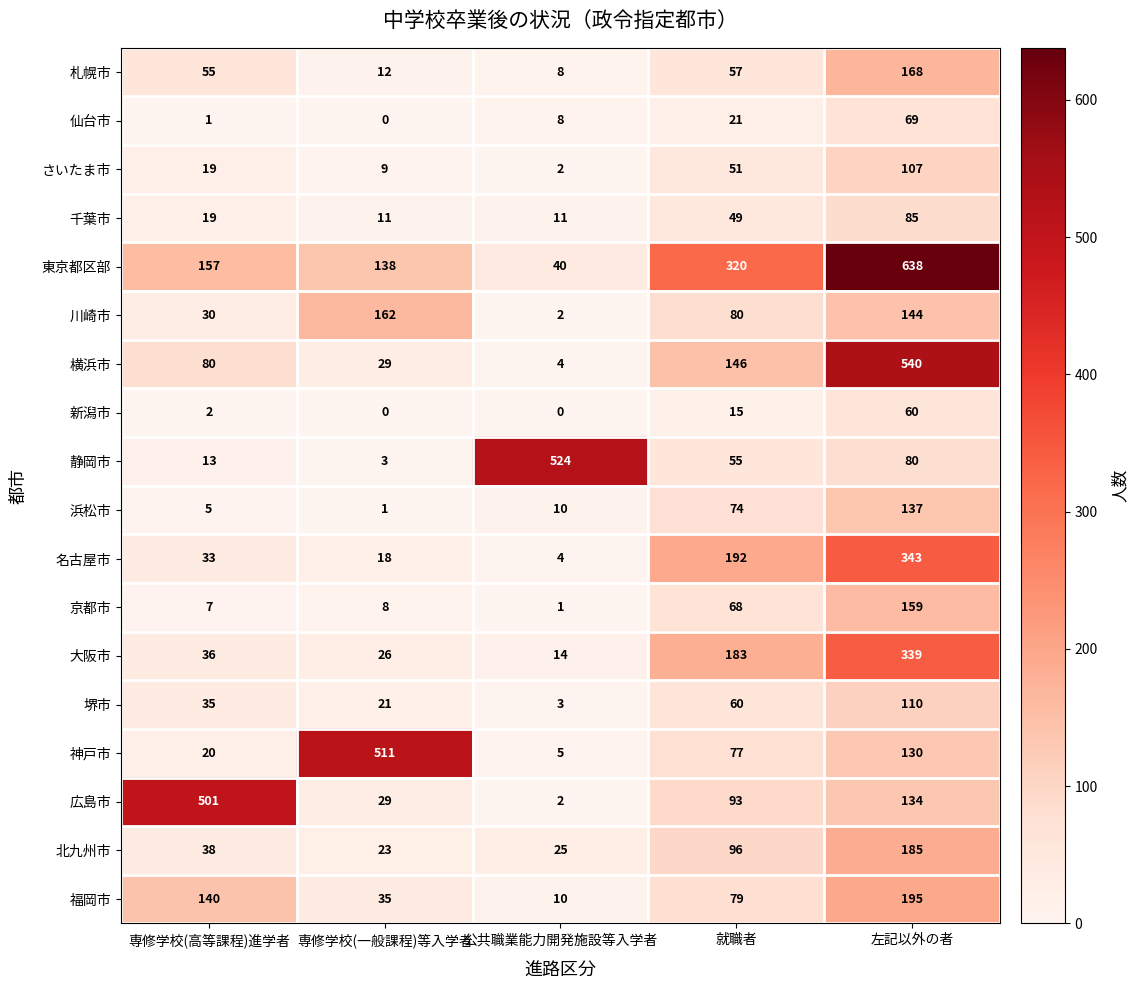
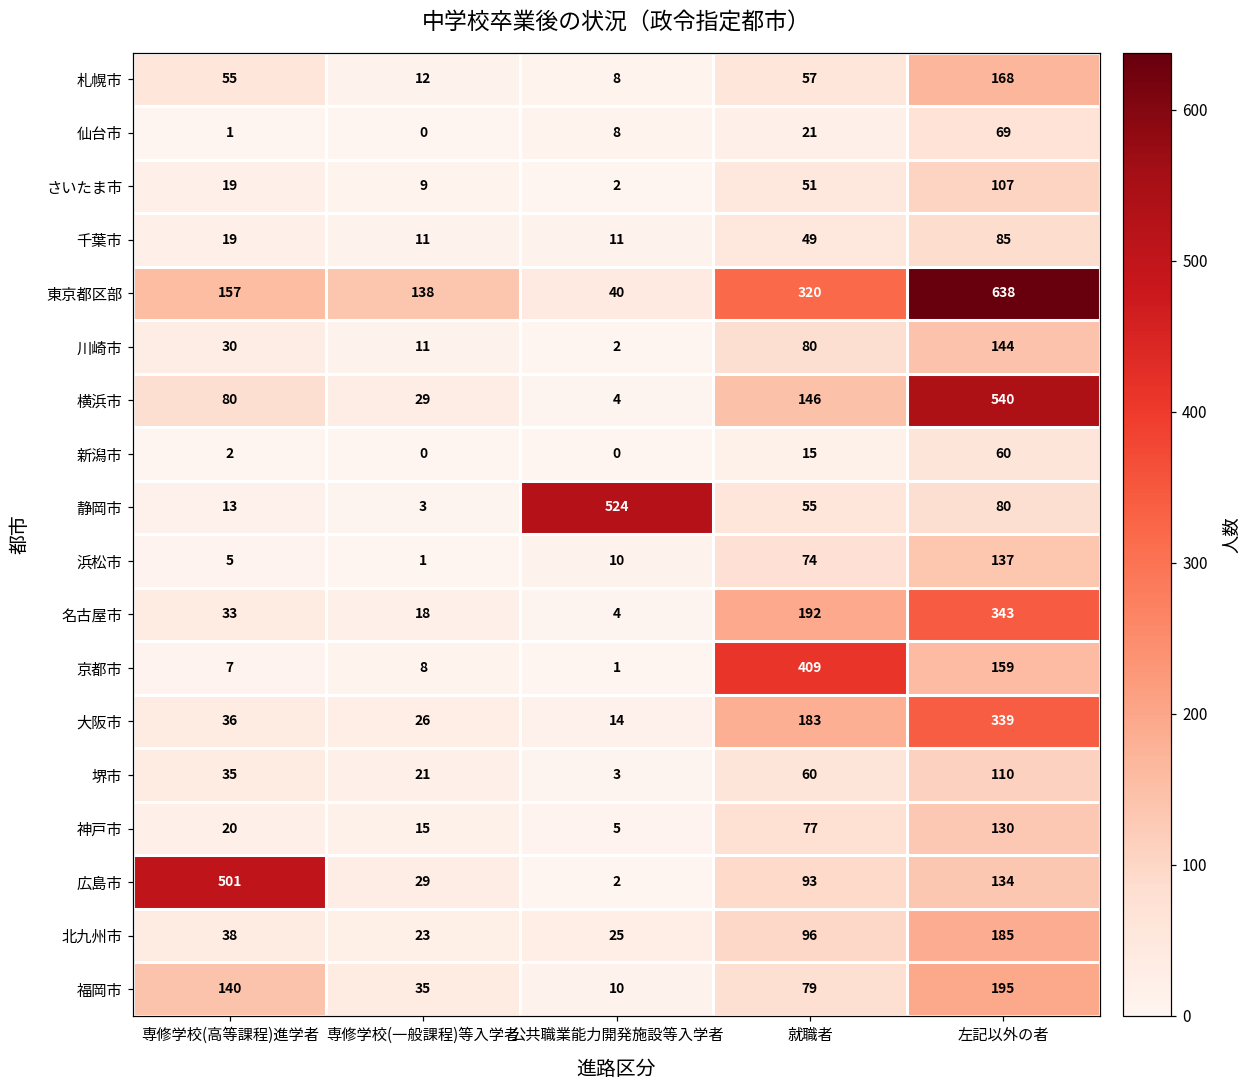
  {
    "札幌市": {
      "専修学校(高等課程)進学者": 55,
      "専修学校(一般課程)等入学者": 12,
      "公共職業能力開発施設等入学者": 8,
      "就職者": 57,
      "左記以外の者": 168
    },
    "仙台市": {
      "専修学校(高等課程)進学者": 1,
      "専修学校(一般課程)等入学者": 0,
      "公共職業能力開発施設等入学者": 8,
      "就職者": 21,
      "左記以外の者": 69
    },
    "さいたま市": {
      "専修学校(高等課程)進学者": 19,
      "専修学校(一般課程)等入学者": 9,
      "公共職業能力開発施設等入学者": 2,
      "就職者": 51,
      "左記以外の者": 107
    },
    "千葉市": {
      "専修学校(高等課程)進学者": 19,
      "専修学校(一般課程)等入学者": 11,
      "公共職業能力開発施設等入学者": 11,
      "就職者": 49,
      "左記以外の者": 85
    },
    "東京都区部": {
      "専修学校(高等課程)進学者": 157,
      "専修学校(一般課程)等入学者": 138,
      "公共職業能力開発施設等入学者": 40,
      "就職者": 320,
      "左記以外の者": 638
    },
    "川崎市": {
      "専修学校(高等課程)進学者": 30,
-     "専修学校(一般課程)等入学者": 162,
+     "専修学校(一般課程)等入学者": 11,
      "公共職業能力開発施設等入学者": 2,
      "就職者": 80,
      "左記以外の者": 144
    },
    "横浜市": {
      "専修学校(高等課程)進学者": 80,
      "専修学校(一般課程)等入学者": 29,
      "公共職業能力開発施設等入学者": 4,
      "就職者": 146,
      "左記以外の者": 540
    },
    "新潟市": {
      "専修学校(高等課程)進学者": 2,
      "専修学校(一般課程)等入学者": 0,
      "公共職業能力開発施設等入学者": 0,
      "就職者": 15,
      "左記以外の者": 60
    },
    "静岡市": {
      "専修学校(高等課程)進学者": 13,
      "専修学校(一般課程)等入学者": 3,
      "公共職業能力開発施設等入学者": 524,
      "就職者": 55,
      "左記以外の者": 80
    },
    "浜松市": {
      "専修学校(高等課程)進学者": 5,
      "専修学校(一般課程)等入学者": 1,
      "公共職業能力開発施設等入学者": 10,
      "就職者": 74,
      "左記以外の者": 137
    },
    "名古屋市": {
      "専修学校(高等課程)進学者": 33,
      "専修学校(一般課程)等入学者": 18,
      "公共職業能力開発施設等入学者": 4,
      "就職者": 192,
      "左記以外の者": 343
    },
    "京都市": {
      "専修学校(高等課程)進学者": 7,
      "専修学校(一般課程)等入学者": 8,
      "公共職業能力開発施設等入学者": 1,
-     "就職者": 68,
+     "就職者": 409,
      "左記以外の者": 159
    },
    "大阪市": {
      "専修学校(高等課程)進学者": 36,
      "専修学校(一般課程)等入学者": 26,
      "公共職業能力開発施設等入学者": 14,
      "就職者": 183,
      "左記以外の者": 339
    },
    "堺市": {
      "専修学校(高等課程)進学者": 35,
      "専修学校(一般課程)等入学者": 21,
      "公共職業能力開発施設等入学者": 3,
      "就職者": 60,
      "左記以外の者": 110
    },
    "神戸市": {
      "専修学校(高等課程)進学者": 20,
-     "専修学校(一般課程)等入学者": 511,
+     "専修学校(一般課程)等入学者": 15,
      "公共職業能力開発施設等入学者": 5,
      "就職者": 77,
      "左記以外の者": 130
    },
    "広島市": {
      "専修学校(高等課程)進学者": 501,
      "専修学校(一般課程)等入学者": 29,
      "公共職業能力開発施設等入学者": 2,
      "就職者": 93,
      "左記以外の者": 134
    },
    "北九州市": {
      "専修学校(高等課程)進学者": 38,
      "専修学校(一般課程)等入学者": 23,
      "公共職業能力開発施設等入学者": 25,
      "就職者": 96,
      "左記以外の者": 185
    },
    "福岡市": {
      "専修学校(高等課程)進学者": 140,
      "専修学校(一般課程)等入学者": 35,
      "公共職業能力開発施設等入学者": 10,
      "就職者": 79,
      "左記以外の者": 195
    }
  }
